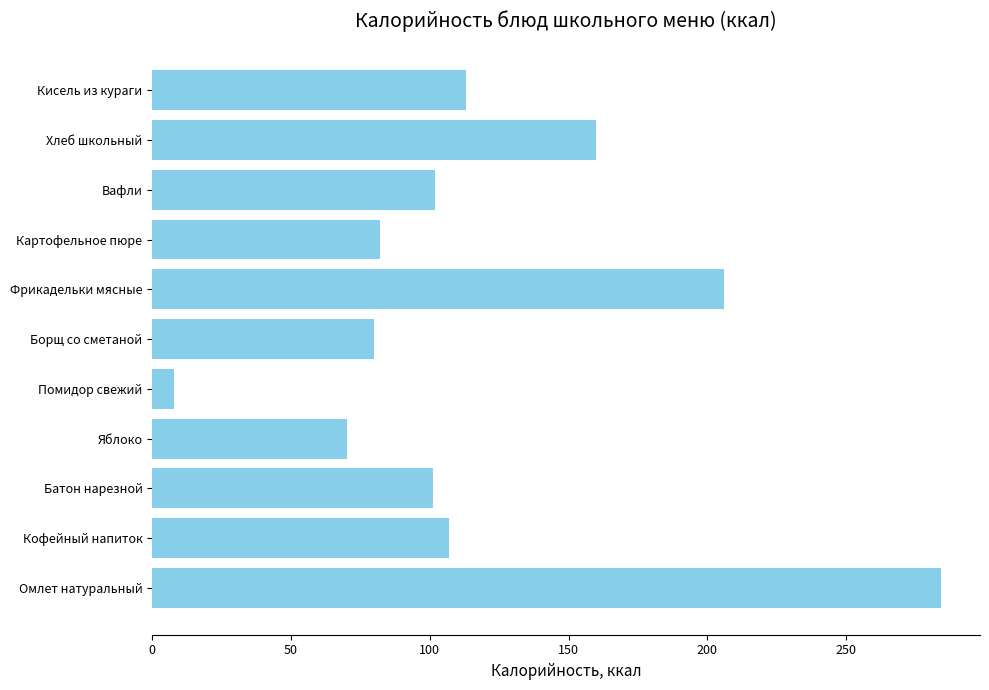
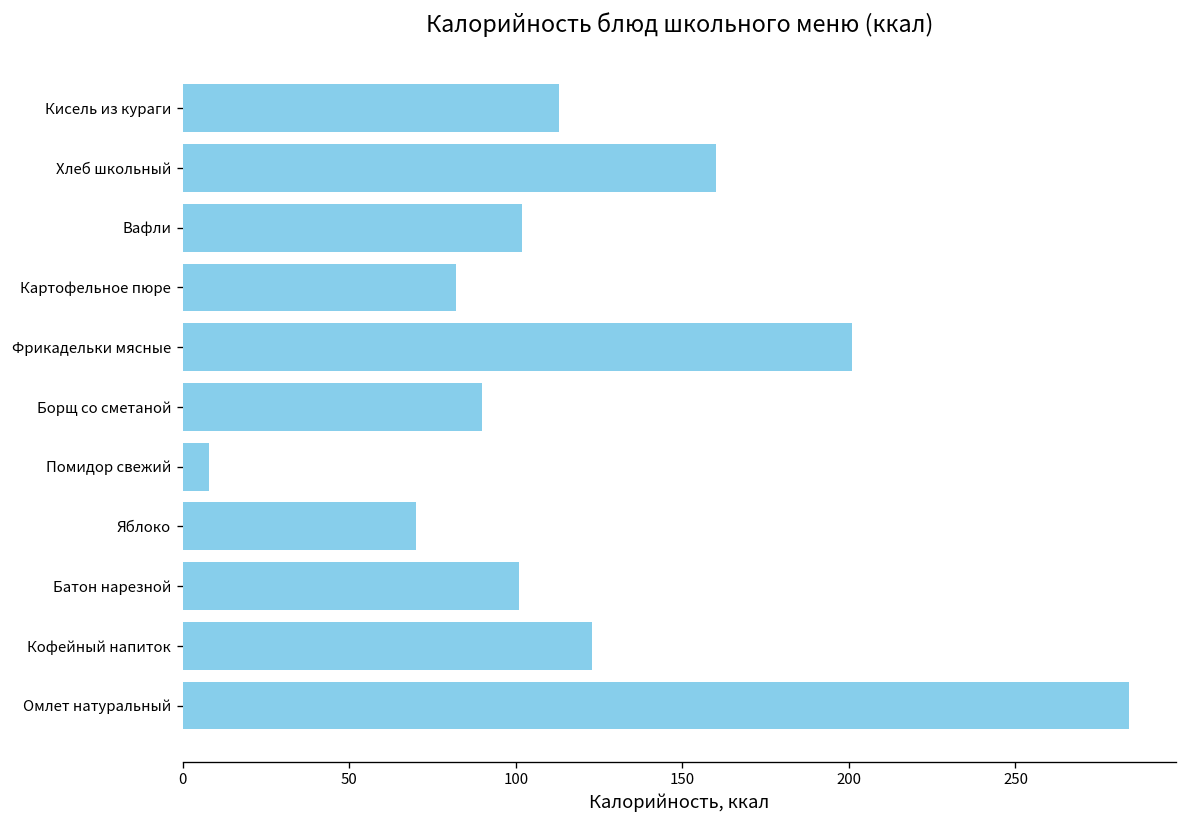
  {
    "Кисель из кураги": 113,
    "Хлеб школьный": 160,
    "Вафли": 102,
    "Картофельное пюре": 82,
-   "Фрикадельки мясные": 206,
-   "Борщ со сметаной": 80,
+   "Фрикадельки мясные": 201,
+   "Борщ со сметаной": 90,
    "Помидор свежий": 8,
    "Яблоко": 70,
    "Батон нарезной": 101,
-   "Кофейный напиток": 107,
+   "Кофейный напиток": 123,
    "Омлет натуральный": 284
  }
